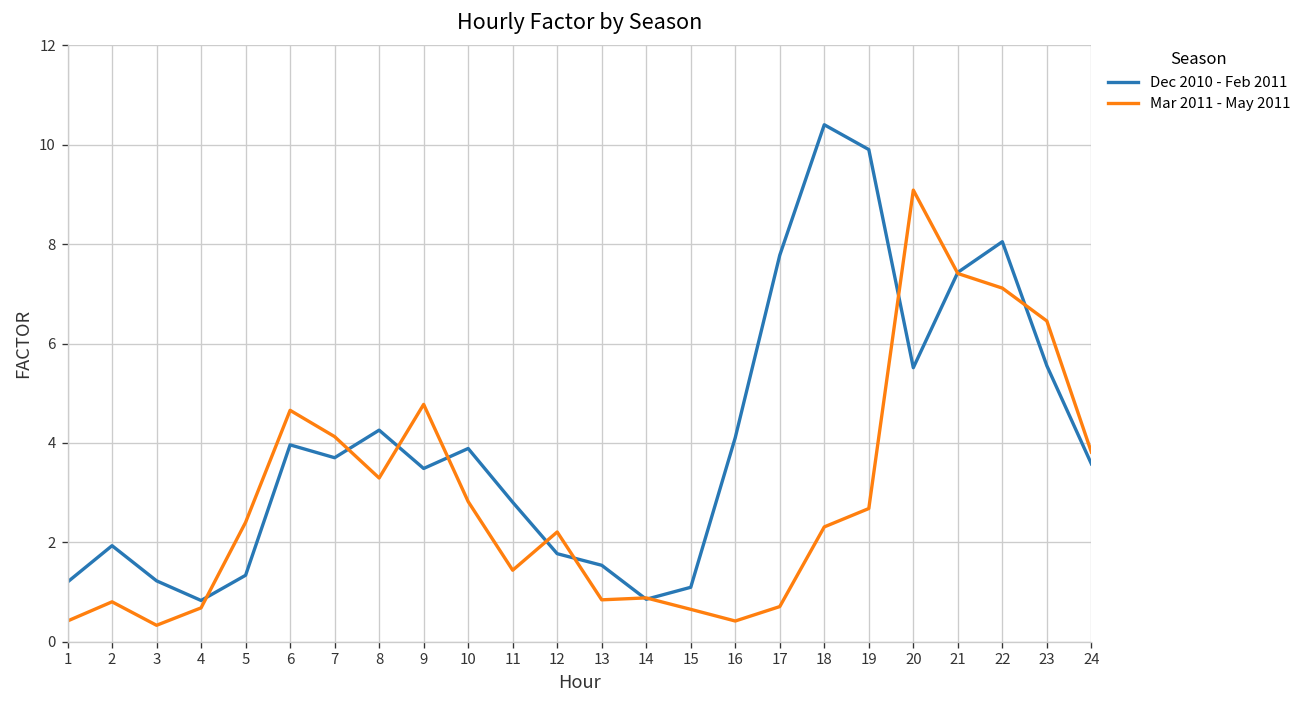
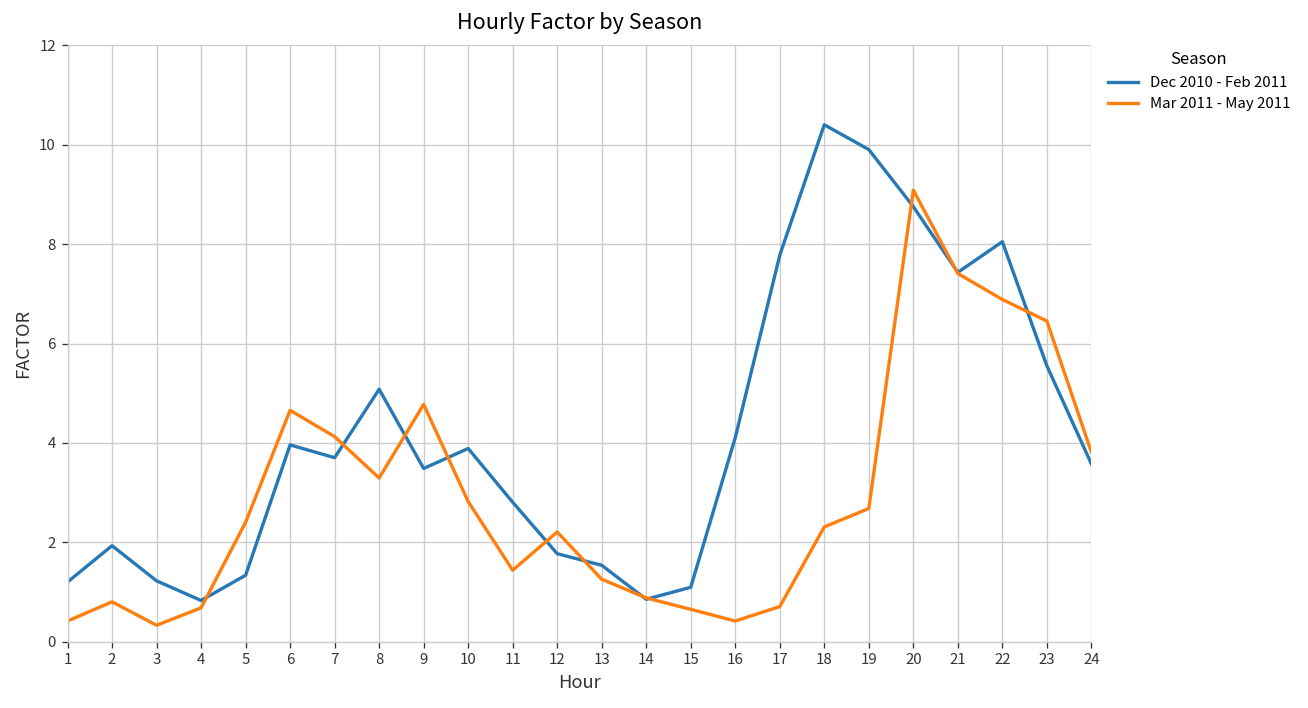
  {
    "Dec 2010 - Feb 2011": {
      "1": 1.2,
      "2": 1.9,
      "3": 1.2,
      "4": 0.8,
      "5": 1.3,
      "6": 4.0,
      "7": 3.7,
-     "8": 4.3,
+     "8": 5.1,
      "9": 3.5,
      "10": 3.9,
      "11": 2.8,
      "12": 1.8,
      "13": 1.5,
      "15": 1.1,
      "16": 4.1,
      "17": 7.8,
      "18": 10.4,
      "19": 9.9,
-     "20": 5.5,
+     "20": 8.8,
      "22": 8.1,
      "23": 5.6,
      "24": 3.6
    },
    "Mar 2011 - May 2011": {
      "1": 0.4,
      "2": 0.8,
      "3": 0.3,
      "4": 0.7,
      "5": 2.4,
      "6": 4.7,
      "7": 4.1,
      "8": 3.3,
      "9": 4.8,
      "10": 2.8,
      "11": 1.4,
      "12": 2.2,
-     "13": 0.8,
+     "13": 1.3,
      "15": 0.7,
      "16": 0.4,
      "17": 0.7,
      "18": 2.3,
      "19": 2.7,
      "20": 9.1,
-     "22": 7.1,
+     "22": 6.9,
      "23": 6.5,
      "24": 3.8
    }
  }
